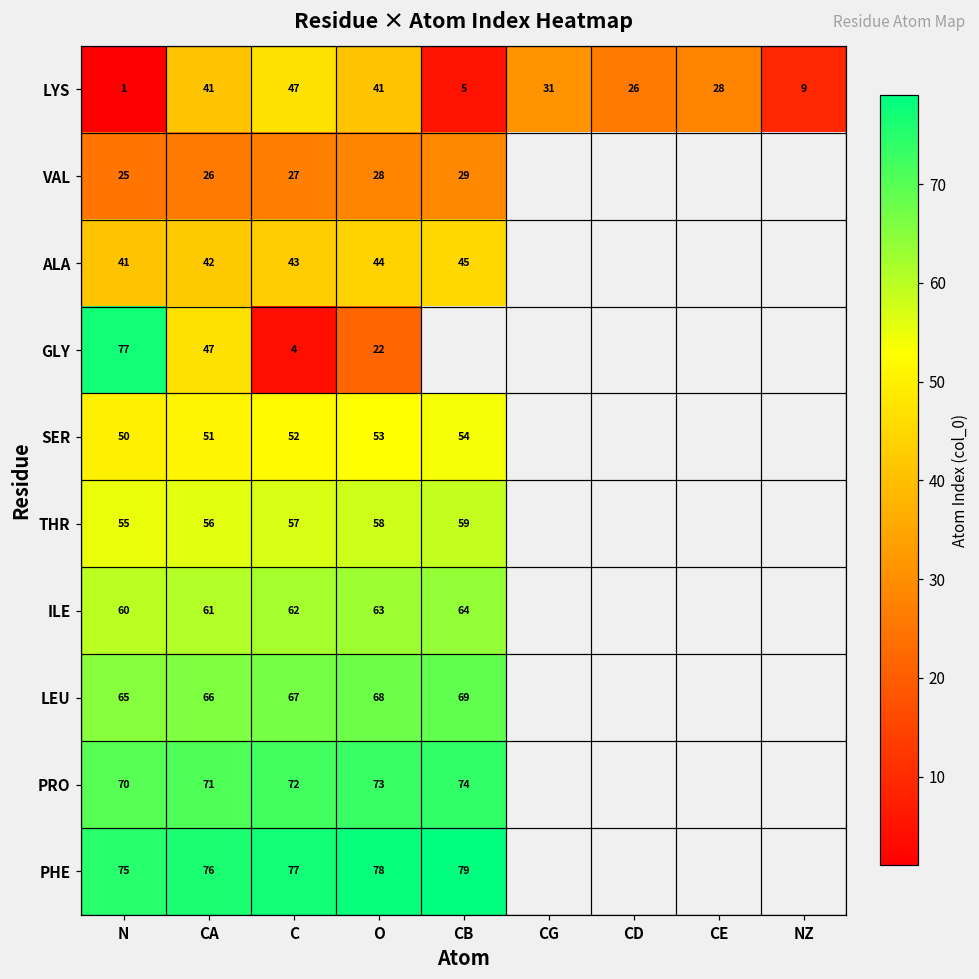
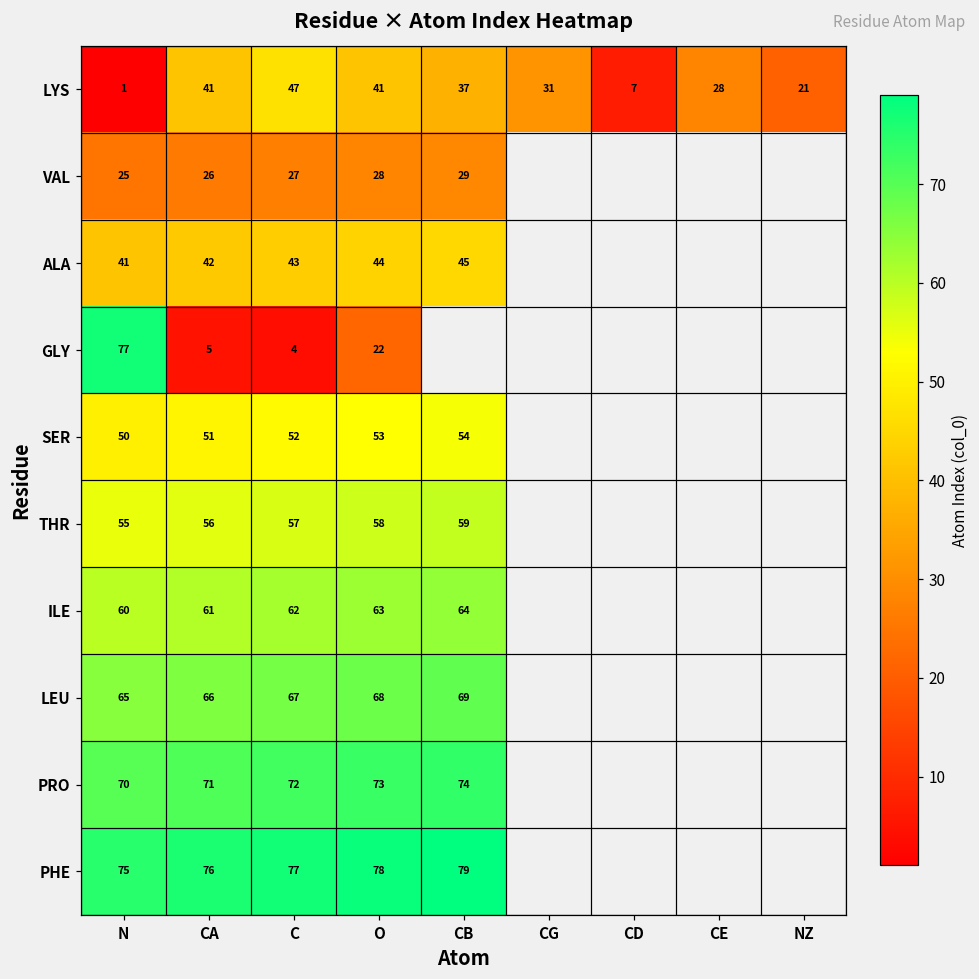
  {
    "LYS": {
      "N": 1,
      "CA": 41,
      "C": 47,
      "O": 41,
-     "CB": 5,
+     "CB": 37,
      "CG": 31,
-     "CD": 26,
+     "CD": 7,
      "CE": 28,
-     "NZ": 9
+     "NZ": 21
    },
    "VAL": {
      "N": 25,
      "CA": 26,
      "C": 27,
      "O": 28,
      "CB": 29
    },
    "ALA": {
      "N": 41,
      "CA": 42,
      "C": 43,
      "O": 44,
      "CB": 45
    },
    "GLY": {
      "N": 77,
-     "CA": 47,
+     "CA": 5,
      "C": 4,
      "O": 22
    },
    "SER": {
      "N": 50,
      "CA": 51,
      "C": 52,
      "O": 53,
      "CB": 54
    },
    "THR": {
      "N": 55,
      "CA": 56,
      "C": 57,
      "O": 58,
      "CB": 59
    },
    "ILE": {
      "N": 60,
      "CA": 61,
      "C": 62,
      "O": 63,
      "CB": 64
    },
    "LEU": {
      "N": 65,
      "CA": 66,
      "C": 67,
      "O": 68,
      "CB": 69
    },
    "PRO": {
      "N": 70,
      "CA": 71,
      "C": 72,
      "O": 73,
      "CB": 74
    },
    "PHE": {
      "N": 75,
      "CA": 76,
      "C": 77,
      "O": 78,
      "CB": 79
    }
  }
